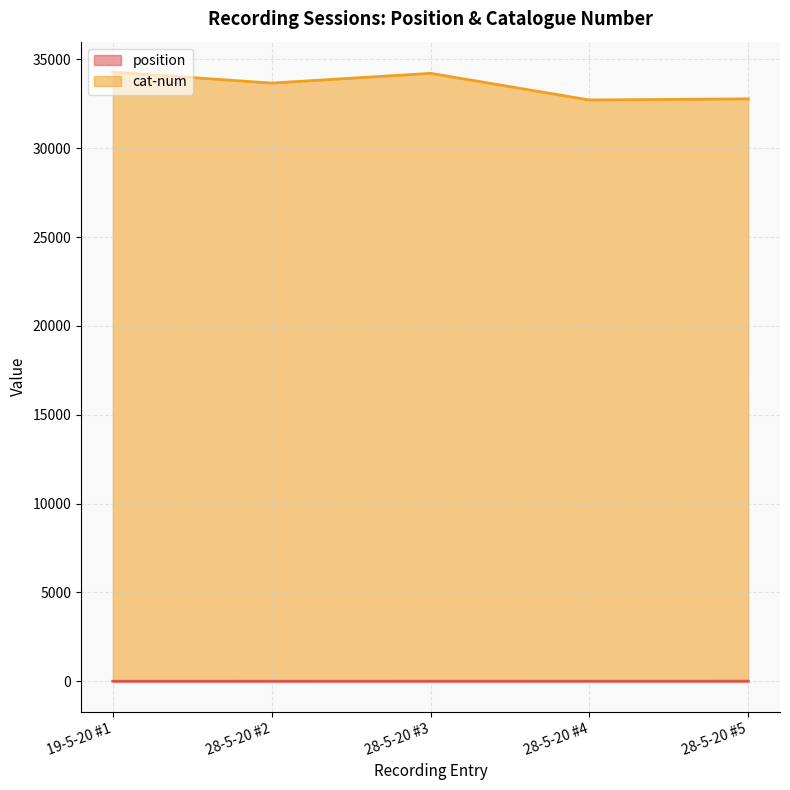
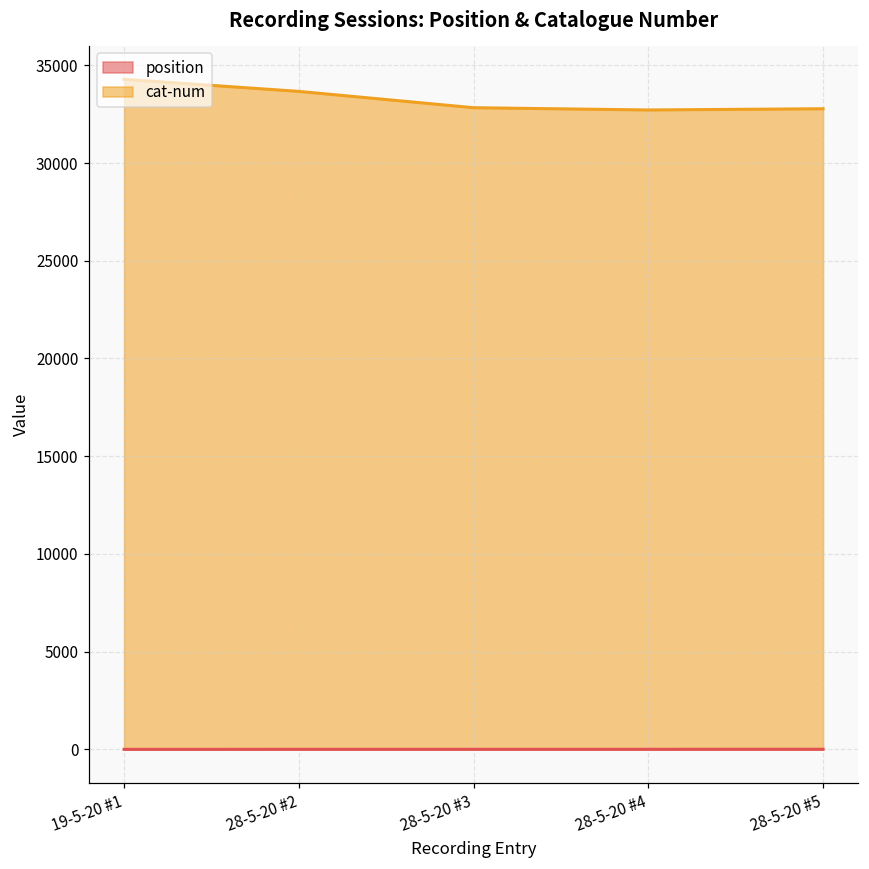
  {
    "position": {
      "19-5-20 #1": 0,
      "28-5-20 #2": 0,
      "28-5-20 #3": 0,
      "28-5-20 #4": 0,
      "28-5-20 #5": 0
    },
    "cat-num": {
      "28-5-20 #2": 33700,
-     "28-5-20 #3": 34200,
+     "28-5-20 #3": 32800,
      "28-5-20 #4": 32700,
      "28-5-20 #5": 32800
    }
  }
